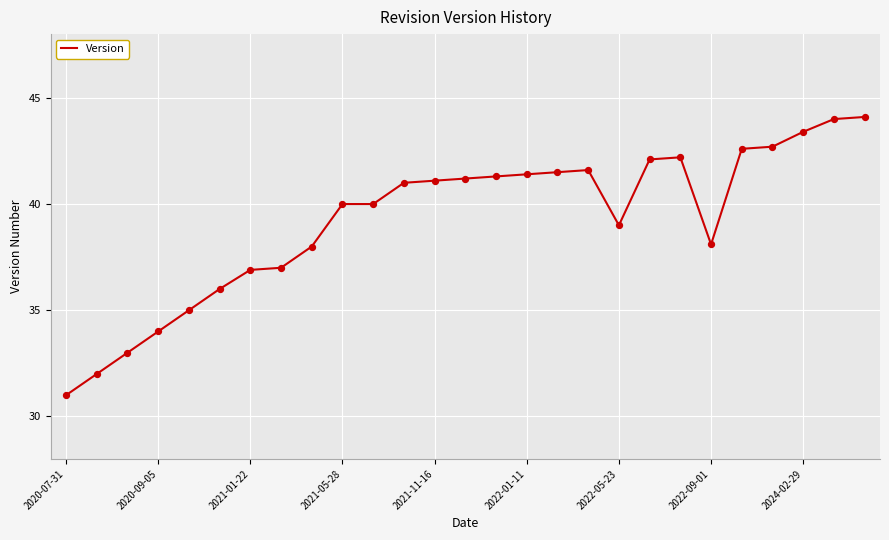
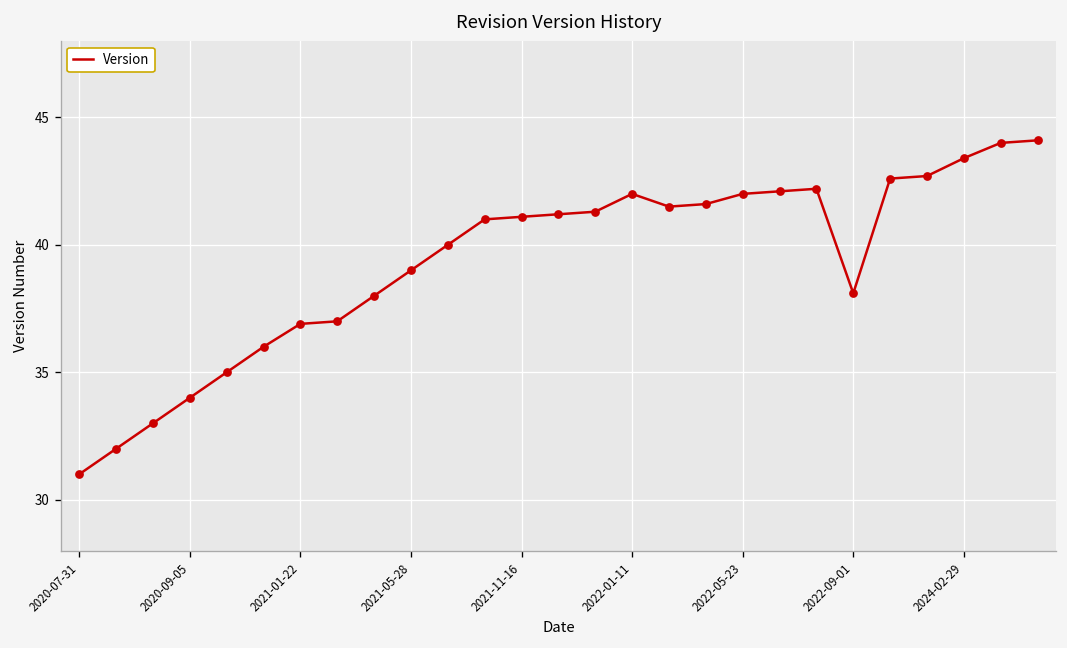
  {
    "2020-07-31": 31.0,
    "2020-09-05": 34.0,
    "2021-01-22": 36.9,
-   "2021-05-28": 40,
+   "2021-05-28": 39,
    "2021-11-16": 41.1,
-   "2022-01-11": 41.4,
-   "2022-05-23": 39,
+   "2022-01-11": 42.0,
+   "2022-05-23": 42,
    "2022-09-01": 38.1,
    "2024-02-29": 43.4
  }
